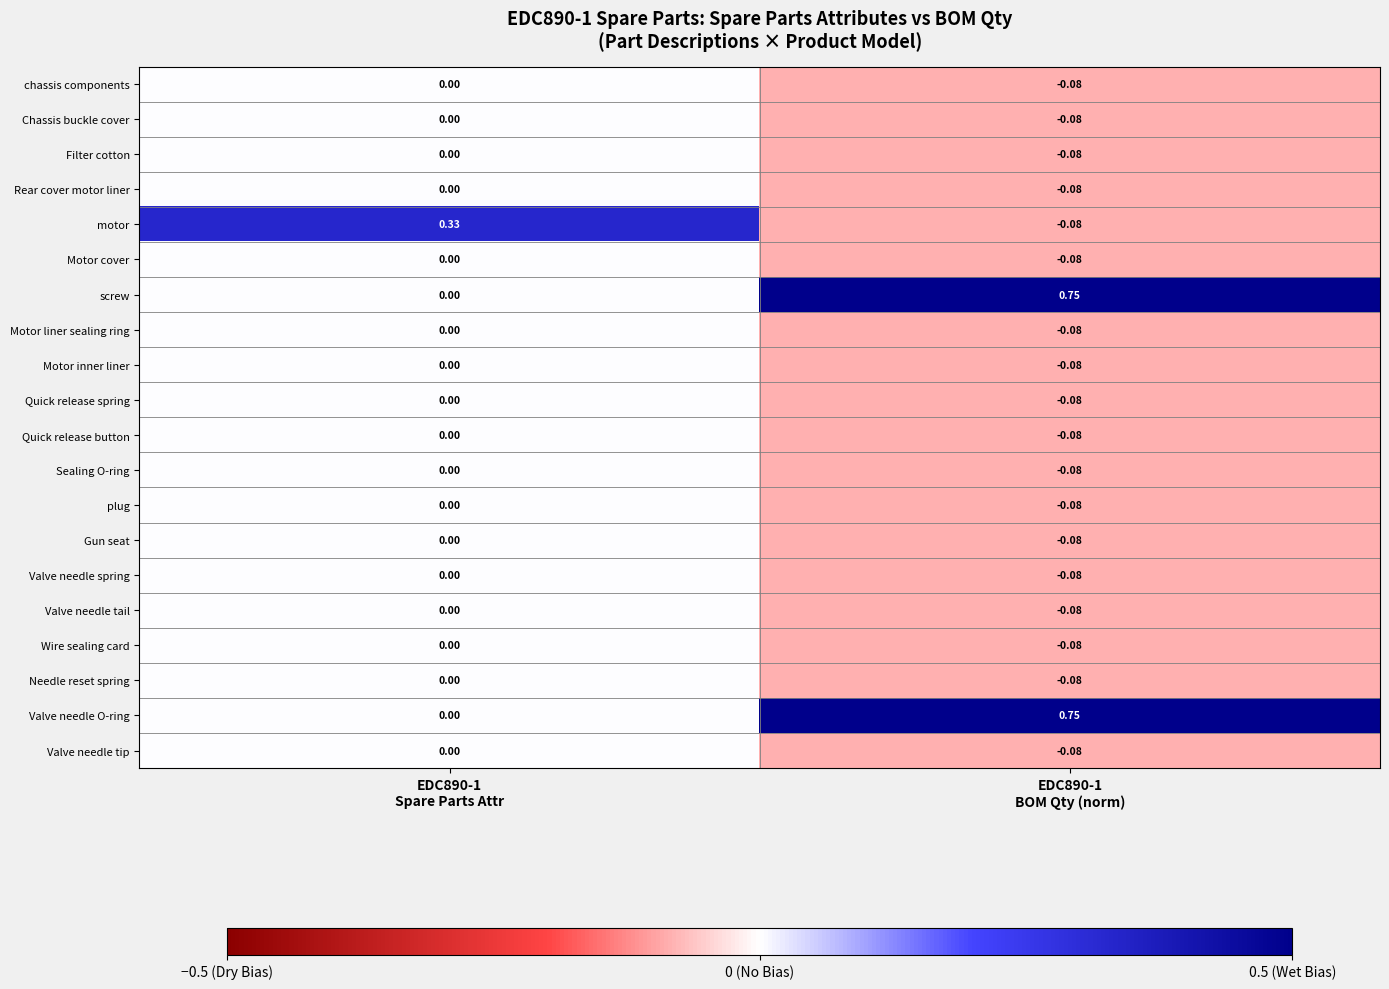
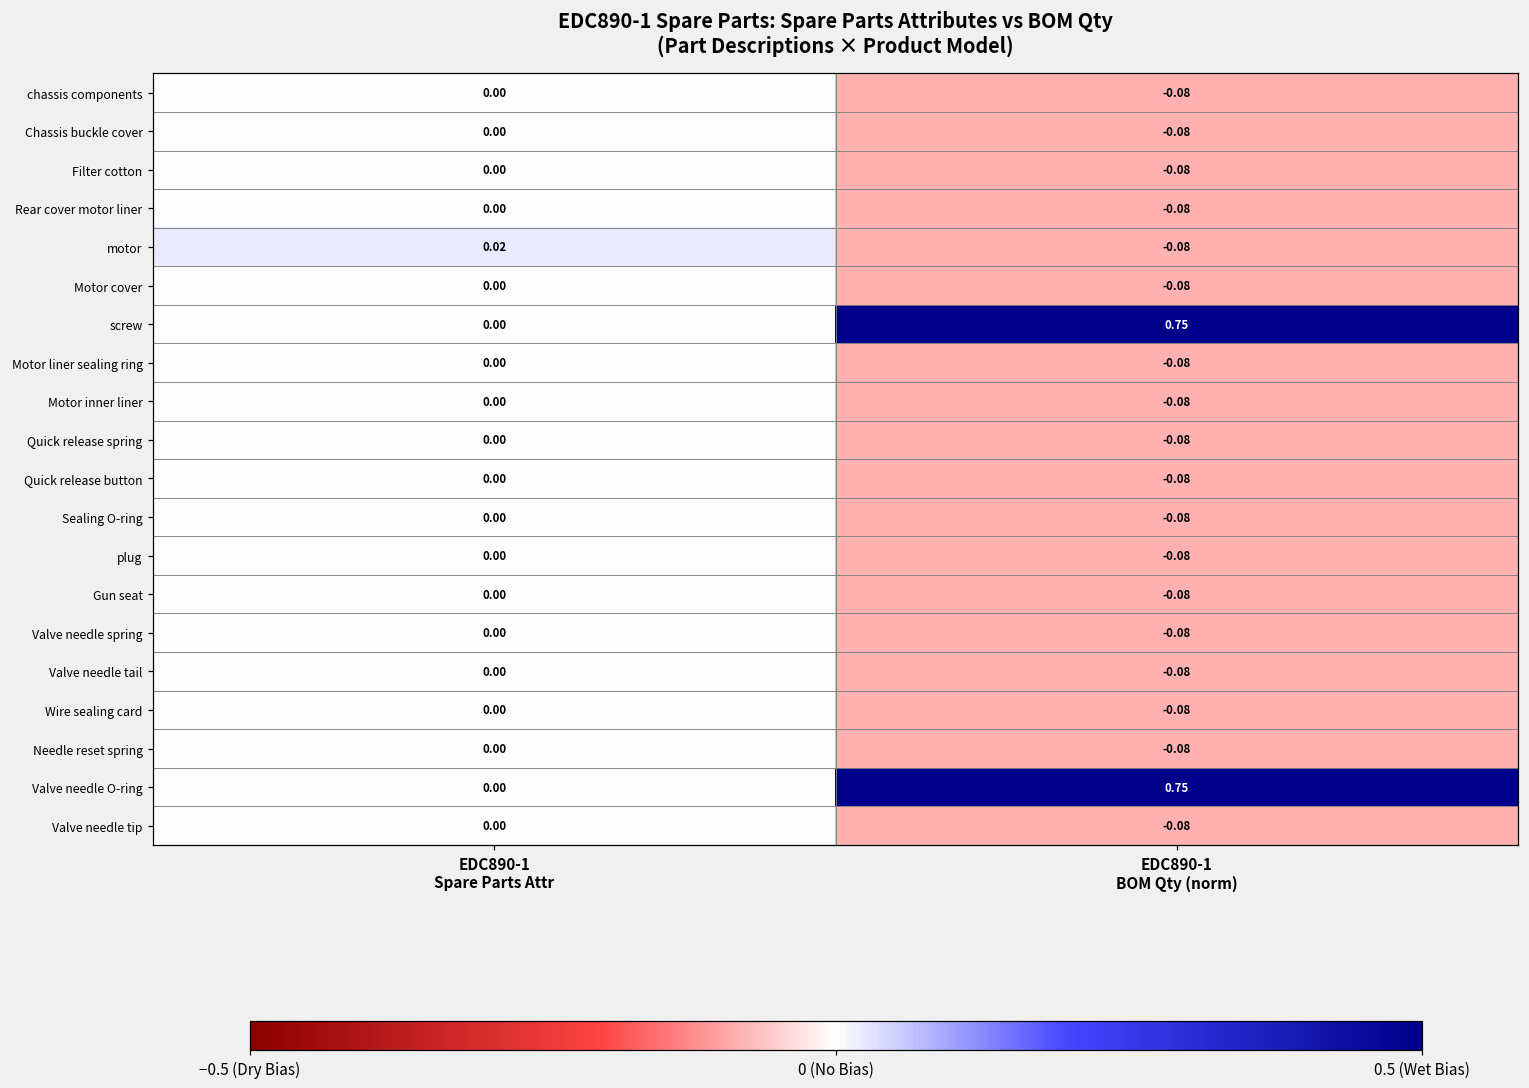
  {
    "chassis components": {
      "EDC890-1 Spare Parts Attr": 0.00,
      "EDC890-1 BOM Qty (norm)": -0.08
    },
    "Chassis buckle cover": {
      "EDC890-1 Spare Parts Attr": 0.00,
      "EDC890-1 BOM Qty (norm)": -0.08
    },
    "Filter cotton": {
      "EDC890-1 Spare Parts Attr": 0.00,
      "EDC890-1 BOM Qty (norm)": -0.08
    },
    "Rear cover motor liner": {
      "EDC890-1 Spare Parts Attr": 0.00,
      "EDC890-1 BOM Qty (norm)": -0.08
    },
    "motor": {
-     "EDC890-1 Spare Parts Attr": 0.33,
+     "EDC890-1 Spare Parts Attr": 0.02,
      "EDC890-1 BOM Qty (norm)": -0.08
    },
    "Motor cover": {
      "EDC890-1 Spare Parts Attr": 0.00,
      "EDC890-1 BOM Qty (norm)": -0.08
    },
    "screw": {
      "EDC890-1 Spare Parts Attr": 0.00,
      "EDC890-1 BOM Qty (norm)": 0.75
    },
    "Motor liner sealing ring": {
      "EDC890-1 Spare Parts Attr": 0.00,
      "EDC890-1 BOM Qty (norm)": -0.08
    },
    "Motor inner liner": {
      "EDC890-1 Spare Parts Attr": 0.00,
      "EDC890-1 BOM Qty (norm)": -0.08
    },
    "Quick release spring": {
      "EDC890-1 Spare Parts Attr": 0.00,
      "EDC890-1 BOM Qty (norm)": -0.08
    },
    "Quick release button": {
      "EDC890-1 Spare Parts Attr": 0.00,
      "EDC890-1 BOM Qty (norm)": -0.08
    },
    "Sealing O-ring": {
      "EDC890-1 Spare Parts Attr": 0.00,
      "EDC890-1 BOM Qty (norm)": -0.08
    },
    "plug": {
      "EDC890-1 Spare Parts Attr": 0.00,
      "EDC890-1 BOM Qty (norm)": -0.08
    },
    "Gun seat": {
      "EDC890-1 Spare Parts Attr": 0.00,
      "EDC890-1 BOM Qty (norm)": -0.08
    },
    "Valve needle spring": {
      "EDC890-1 Spare Parts Attr": 0.00,
      "EDC890-1 BOM Qty (norm)": -0.08
    },
    "Valve needle tail": {
      "EDC890-1 Spare Parts Attr": 0.00,
      "EDC890-1 BOM Qty (norm)": -0.08
    },
    "Wire sealing card": {
      "EDC890-1 Spare Parts Attr": 0.00,
      "EDC890-1 BOM Qty (norm)": -0.08
    },
    "Needle reset spring": {
      "EDC890-1 Spare Parts Attr": 0.00,
      "EDC890-1 BOM Qty (norm)": -0.08
    },
    "Valve needle O-ring": {
      "EDC890-1 Spare Parts Attr": 0.00,
      "EDC890-1 BOM Qty (norm)": 0.75
    },
    "Valve needle tip": {
      "EDC890-1 Spare Parts Attr": 0.00,
      "EDC890-1 BOM Qty (norm)": -0.08
    }
  }
